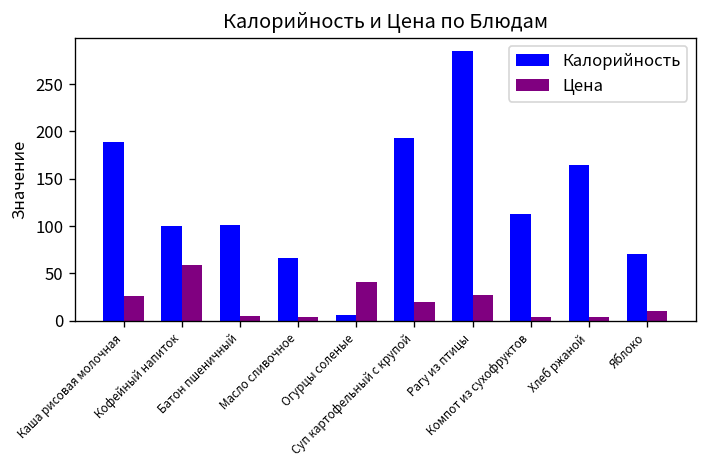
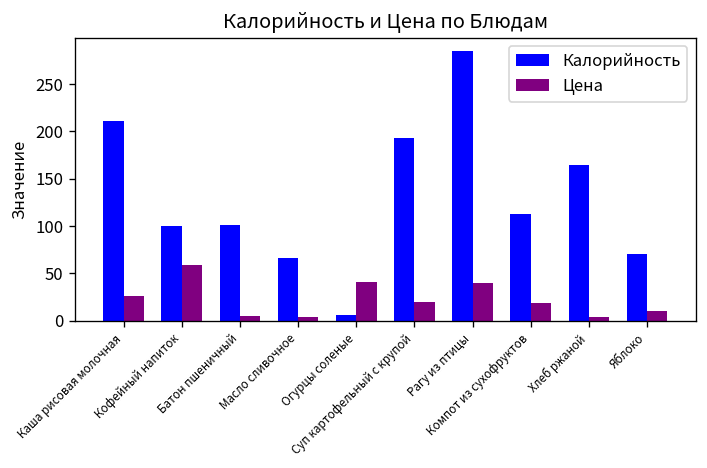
  {
    "Калорийность": {
-     "Каша рисовая молочная": 190,
+     "Каша рисовая молочная": 210,
      "Кофейный напиток": 100,
      "Батон пшеничный": 100,
      "Масло сливочное": 70,
      "Огурцы соленые": 10,
      "Суп картофельный с крупой": 190,
      "Рагу из птицы": 290,
      "Компот из сухофруктов": 110,
      "Хлеб ржаной": 170,
      "Яблоко": 70
    },
    "Цена": {
      "Каша рисовая молочная": 30,
      "Кофейный напиток": 60,
      "Батон пшеничный": 0,
      "Масло сливочное": 0,
      "Огурцы соленые": 40,
      "Суп картофельный с крупой": 20,
-     "Рагу из птицы": 30,
-     "Компот из сухофруктов": 0,
+     "Рагу из птицы": 40,
+     "Компот из сухофруктов": 20,
      "Хлеб ржаной": 0,
      "Яблоко": 10
    }
  }
